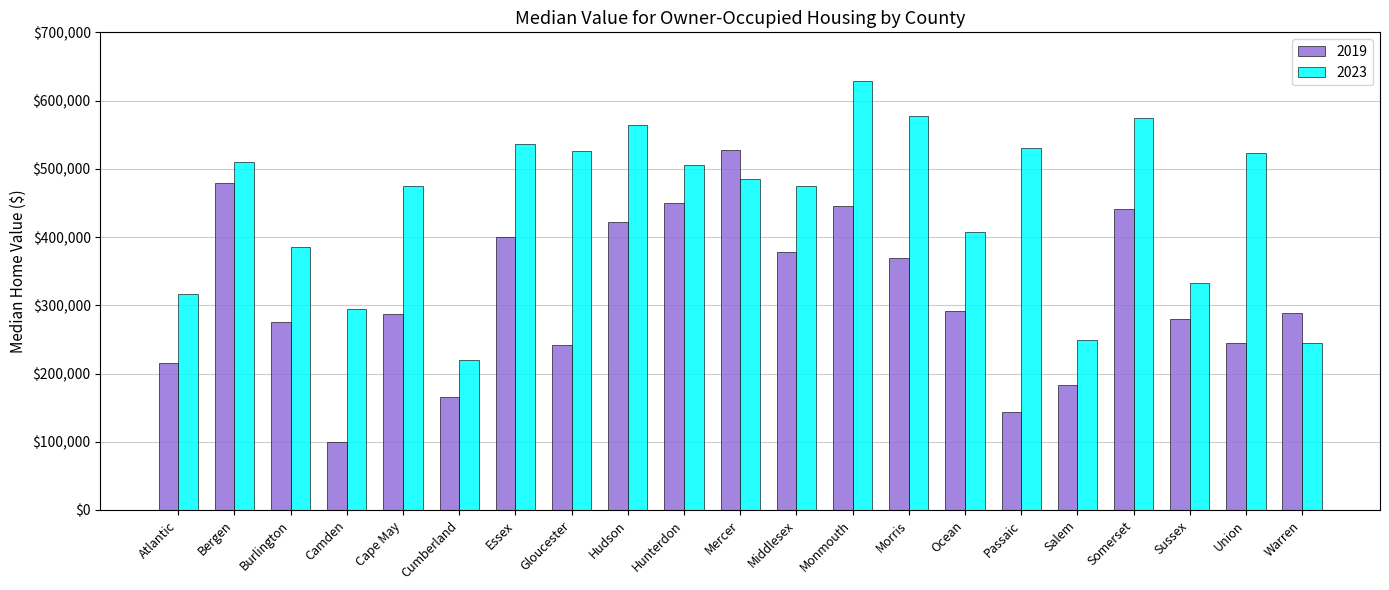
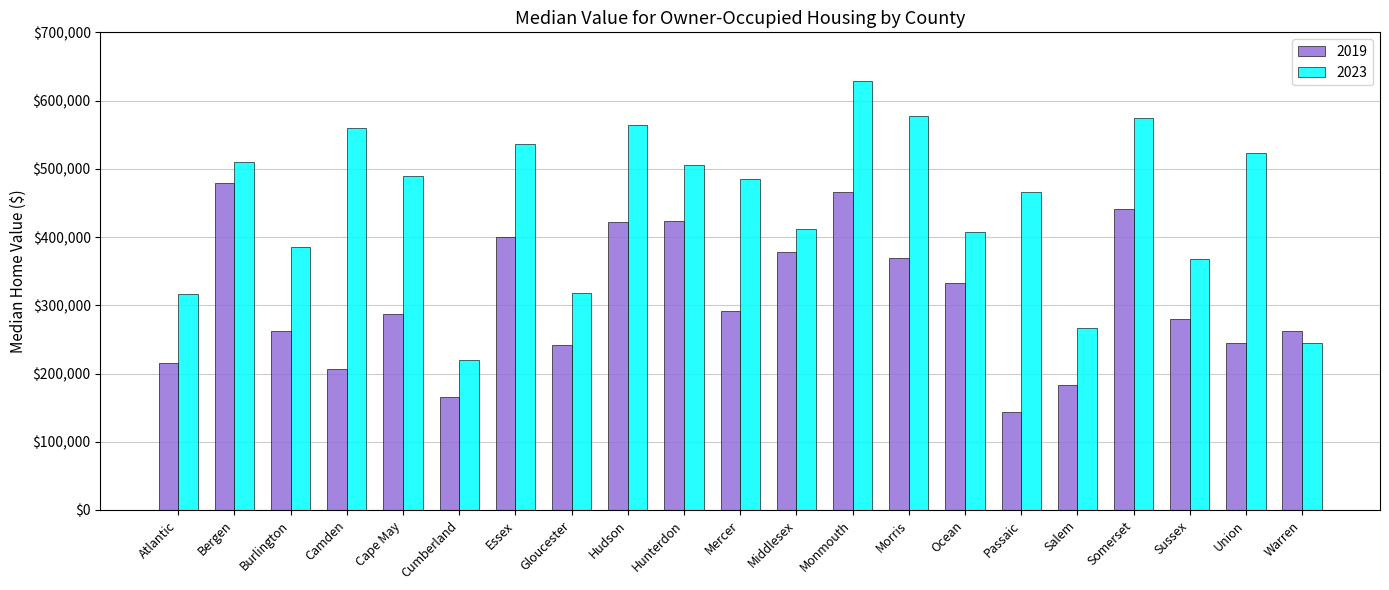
  {
    "2019": {
      "Atlantic": "$210,000",
      "Bergen": "$480,000",
-     "Burlington": "$280,000",
-     "Camden": "$100,000",
+     "Burlington": "$260,000",
+     "Camden": "$210,000",
      "Cape May": "$290,000",
      "Cumberland": "$160,000",
      "Essex": "$400,000",
      "Gloucester": "$240,000",
      "Hudson": "$420,000",
-     "Hunterdon": "$450,000",
-     "Mercer": "$530,000",
+     "Hunterdon": "$420,000",
+     "Mercer": "$290,000",
      "Middlesex": "$380,000",
-     "Monmouth": "$450,000",
+     "Monmouth": "$470,000",
      "Morris": "$370,000",
-     "Ocean": "$290,000",
+     "Ocean": "$330,000",
      "Passaic": "$140,000",
      "Salem": "$180,000",
      "Somerset": "$440,000",
      "Sussex": "$280,000",
      "Union": "$240,000",
-     "Warren": "$290,000"
+     "Warren": "$260,000"
    },
    "2023": {
      "Atlantic": "$320,000",
      "Bergen": "$510,000",
      "Burlington": "$380,000",
-     "Camden": "$290,000",
-     "Cape May": "$470,000",
+     "Camden": "$560,000",
+     "Cape May": "$490,000",
      "Cumberland": "$220,000",
      "Essex": "$540,000",
-     "Gloucester": "$530,000",
+     "Gloucester": "$320,000",
      "Hudson": "$560,000",
      "Hunterdon": "$510,000",
      "Mercer": "$480,000",
-     "Middlesex": "$480,000",
+     "Middlesex": "$410,000",
      "Monmouth": "$630,000",
      "Morris": "$580,000",
      "Ocean": "$410,000",
-     "Passaic": "$530,000",
-     "Salem": "$250,000",
+     "Passaic": "$470,000",
+     "Salem": "$270,000",
      "Somerset": "$570,000",
-     "Sussex": "$330,000",
+     "Sussex": "$370,000",
      "Union": "$520,000",
      "Warren": "$240,000"
    }
  }
